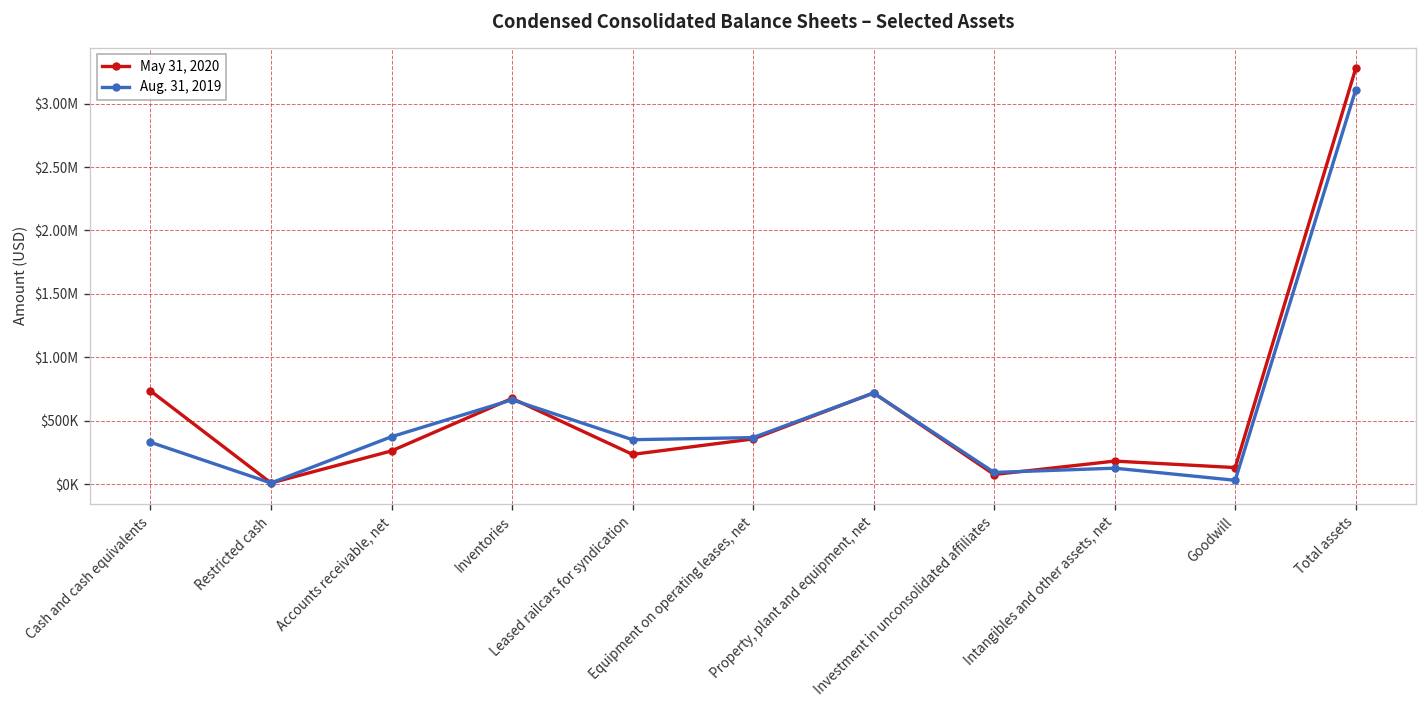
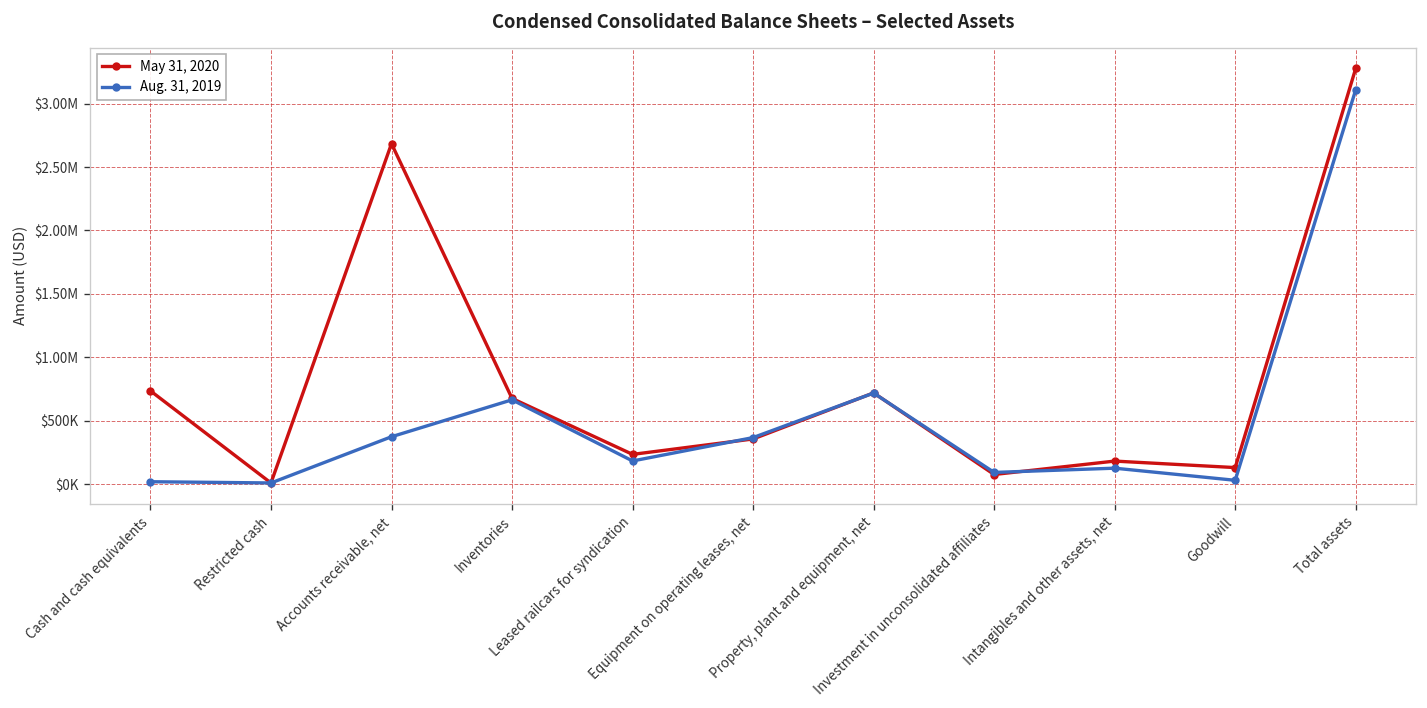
  {
    "May 31, 2020": {
      "Cash and cash equivalents": "$740000",
-     "Accounts receivable, net": "$260000",
+     "Accounts receivable, net": "$2680000",
      "Leased railcars for syndication": "$230000",
      "Intangibles and other assets, net": "$180000",
      "Goodwill": "$130000",
      "Total assets": "$3280000"
    },
    "Aug. 31, 2019": {
-     "Cash and cash equivalents": "$330000",
+     "Cash and cash equivalents": "$20000",
      "Accounts receivable, net": "$370000",
-     "Leased railcars for syndication": "$350000",
+     "Leased railcars for syndication": "$180000",
      "Intangibles and other assets, net": "$130000",
      "Goodwill": "$30000",
      "Total assets": "$3110000"
    }
  }
